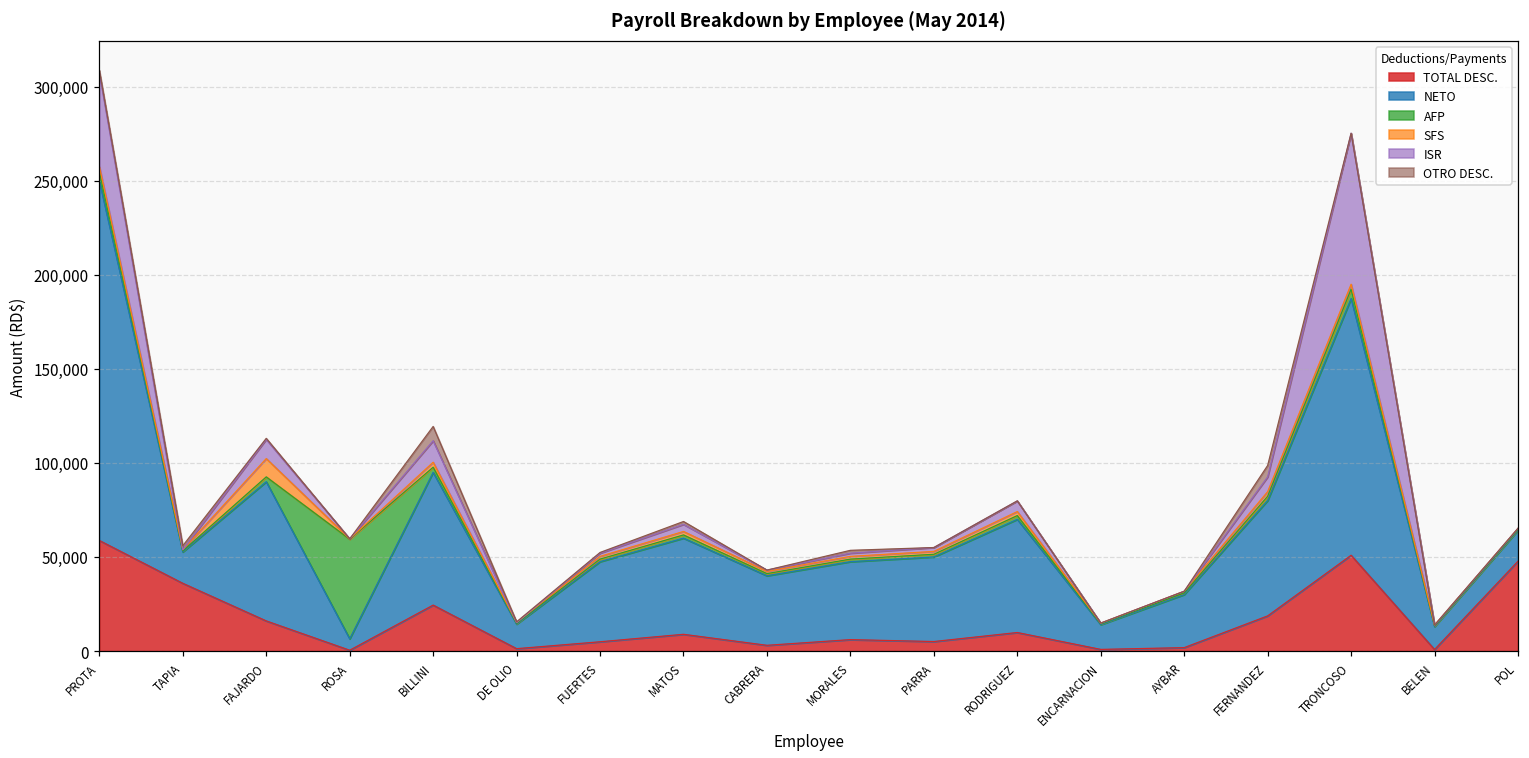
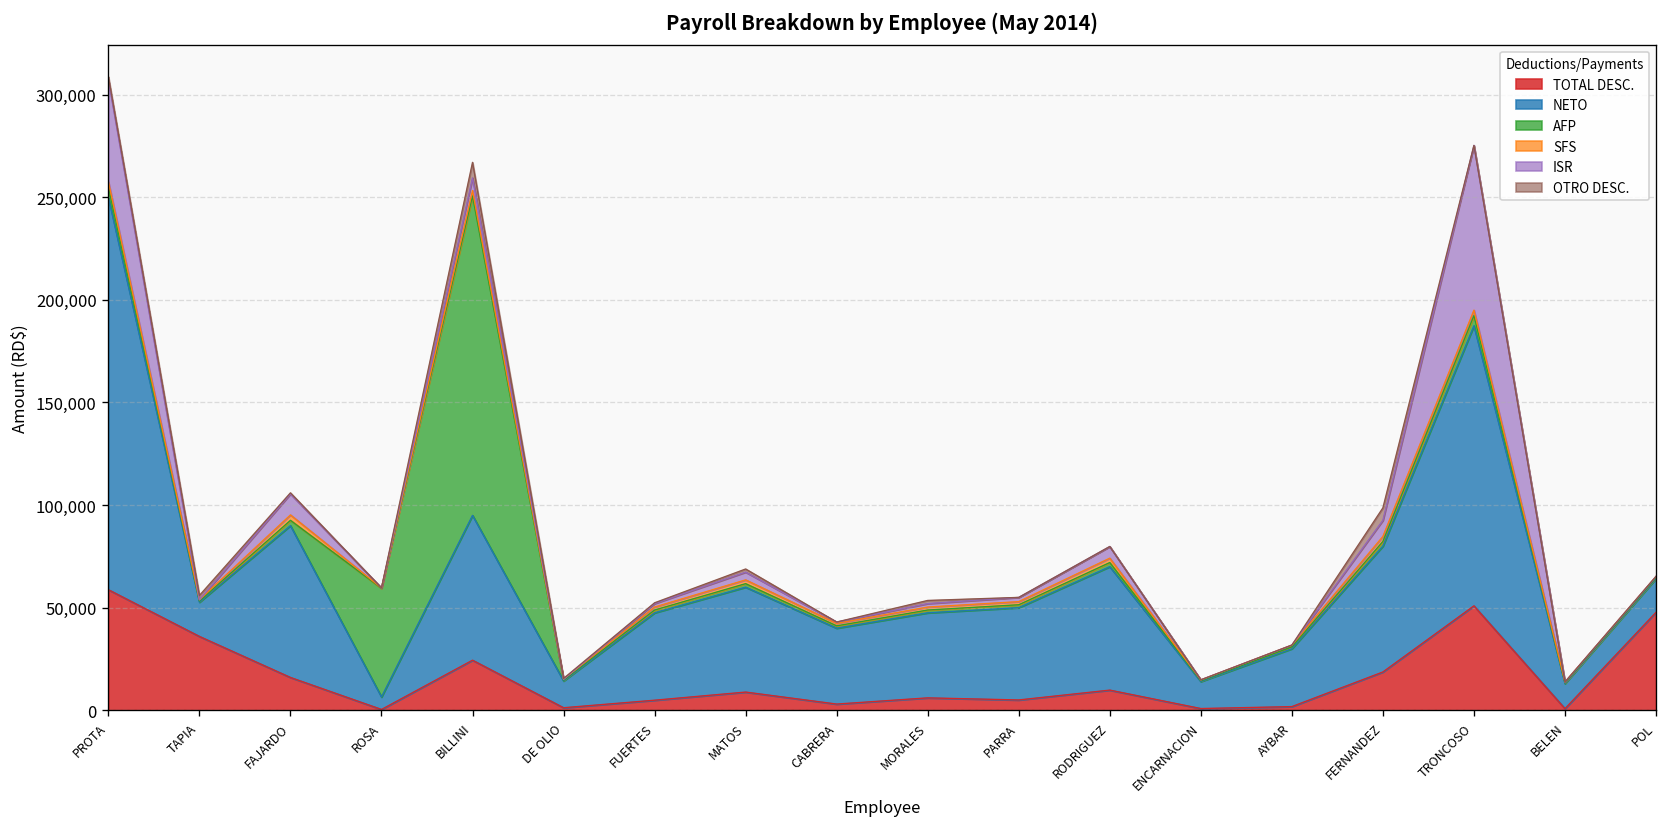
  {
    "TOTAL DESC.": {
      "PROTA": "59,000",
      "TAPIA": "36,000",
      "FAJARDO": "16,000",
      "ROSA": "0",
      "BILLINI": "24,000",
      "DE OLIO": "1,000",
      "FUERTES": "5,000",
      "MATOS": "9,000",
      "CABRERA": "3,000",
      "MORALES": "6,000",
      "PARRA": "5,000",
      "RODRIGUEZ": "10,000",
      "ENCARNACION": "1,000",
      "AYBAR": "2,000",
      "FERNANDEZ": "19,000",
      "TRONCOSO": "51,000",
      "BELEN": "1,000",
      "POL": "48,000"
    },
    "NETO": {
      "PROTA": "191,000",
      "FAJARDO": "74,000",
      "ROSA": "6,000",
      "BILLINI": "71,000",
      "MATOS": "51,000",
      "RODRIGUEZ": "60,000",
      "FERNANDEZ": "61,000",
      "TRONCOSO": "137,000"
    },
    "AFP": {
      "PROTA": "5,000",
      "FAJARDO": "3,000",
-     "BILLINI": "3,000",
+     "BILLINI": "156,000",
      "MATOS": "2,000",
      "RODRIGUEZ": "2,000",
      "FERNANDEZ": "2,000",
      "TRONCOSO": "5,000"
    },
    "SFS": {
      "PROTA": "3,000",
-     "FAJARDO": "10,000",
+     "FAJARDO": "3,000",
      "BILLINI": "3,000",
      "MATOS": "2,000",
      "PARRA": "2,000",
      "RODRIGUEZ": "2,000",
      "FERNANDEZ": "2,000",
      "TRONCOSO": "3,000"
    },
    "ISR": {
      "PROTA": "50,000",
-     "BILLINI": "11,000",
+     "BILLINI": "6,000",
      "MATOS": "4,000",
      "MORALES": "2,000",
      "FERNANDEZ": "8,000"
    },
    "OTRO DESC.": {
      "PROTA": "2,000",
      "TAPIA": "2,000",
      "BILLINI": "8,000",
      "MATOS": "2,000",
      "MORALES": "2,000",
      "FERNANDEZ": "6,000"
    }
  }
